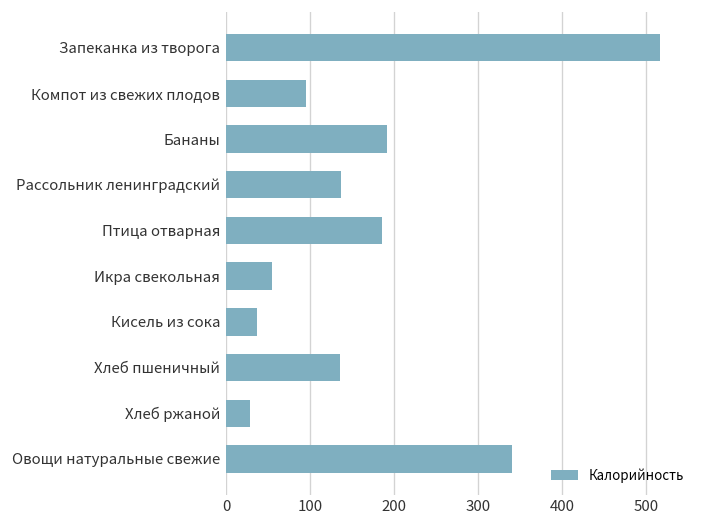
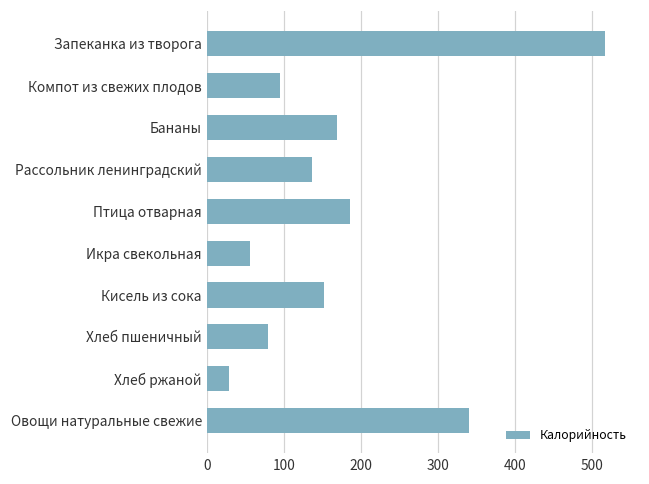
  {
    "Запеканка из творога": 520,
    "Компот из свежих плодов": 90,
-   "Бананы": 190,
+   "Бананы": 170,
    "Рассольник ленинградский": 140,
    "Птица отварная": 190,
    "Икра свекольная": 60,
-   "Кисель из сока": 40,
-   "Хлеб пшеничный": 140,
+   "Кисель из сока": 150,
+   "Хлеб пшеничный": 80,
    "Хлеб ржаной": 30,
    "Овощи натуральные свежие": 340
  }
